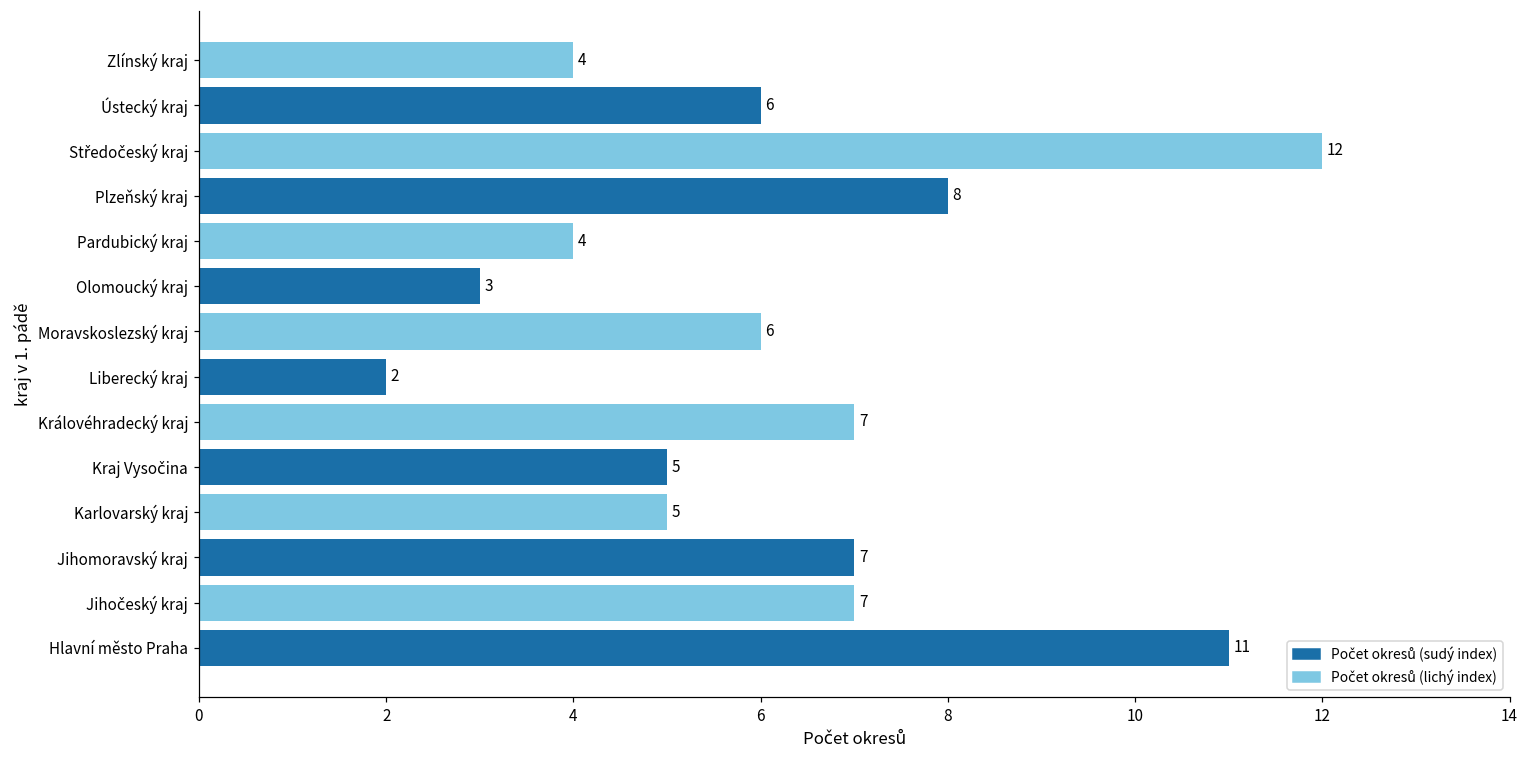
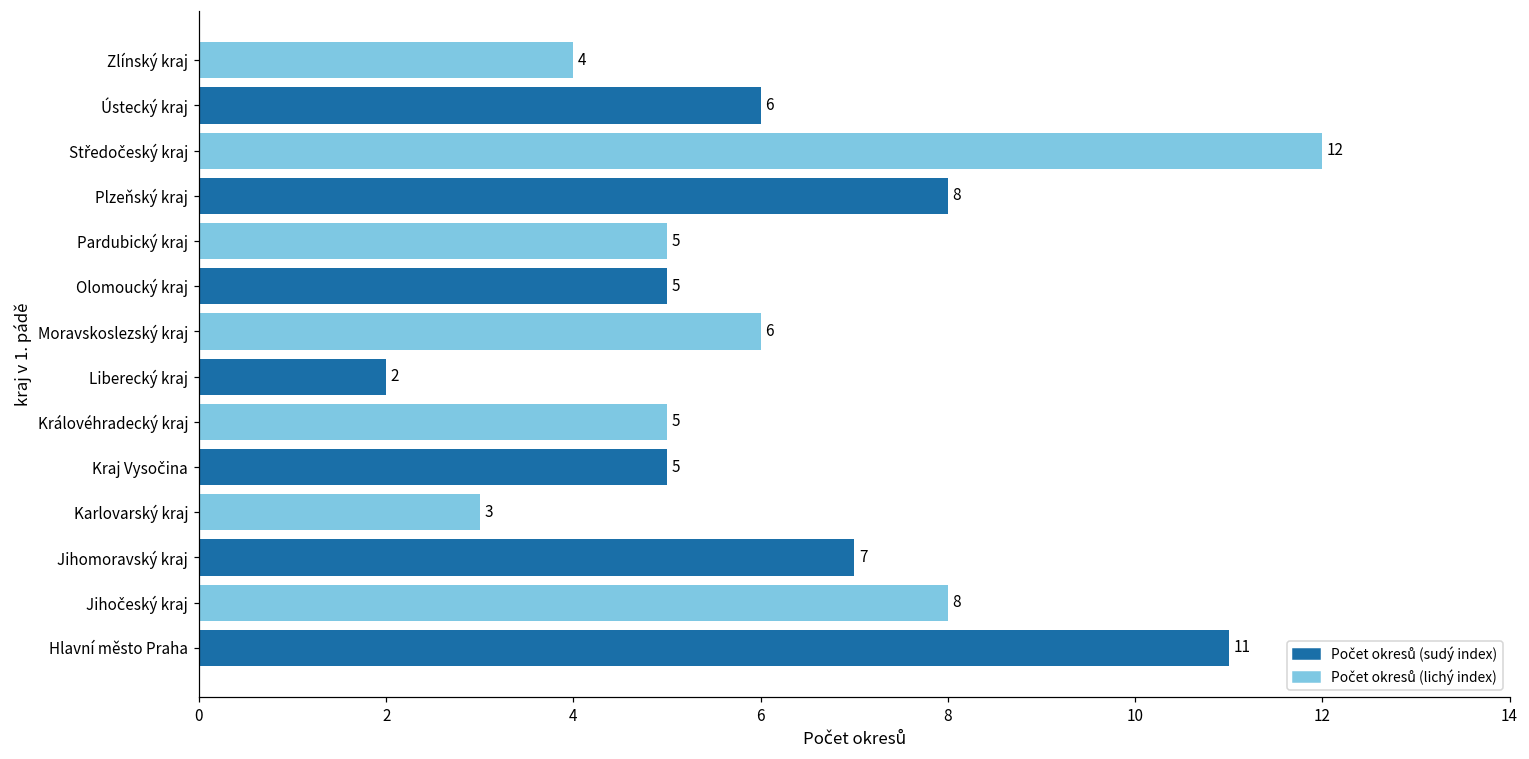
  {
    "Zlínský kraj": 4,
    "Ústecký kraj": 6,
    "Středočeský kraj": 12,
    "Plzeňský kraj": 8,
-   "Pardubický kraj": 4,
-   "Olomoucký kraj": 3,
+   "Pardubický kraj": 5,
+   "Olomoucký kraj": 5,
    "Moravskoslezský kraj": 6,
    "Liberecký kraj": 2,
-   "Královéhradecký kraj": 7,
+   "Královéhradecký kraj": 5,
    "Kraj Vysočina": 5,
-   "Karlovarský kraj": 5,
+   "Karlovarský kraj": 3,
    "Jihomoravský kraj": 7,
-   "Jihočeský kraj": 7,
+   "Jihočeský kraj": 8,
    "Hlavní město Praha": 11
  }
